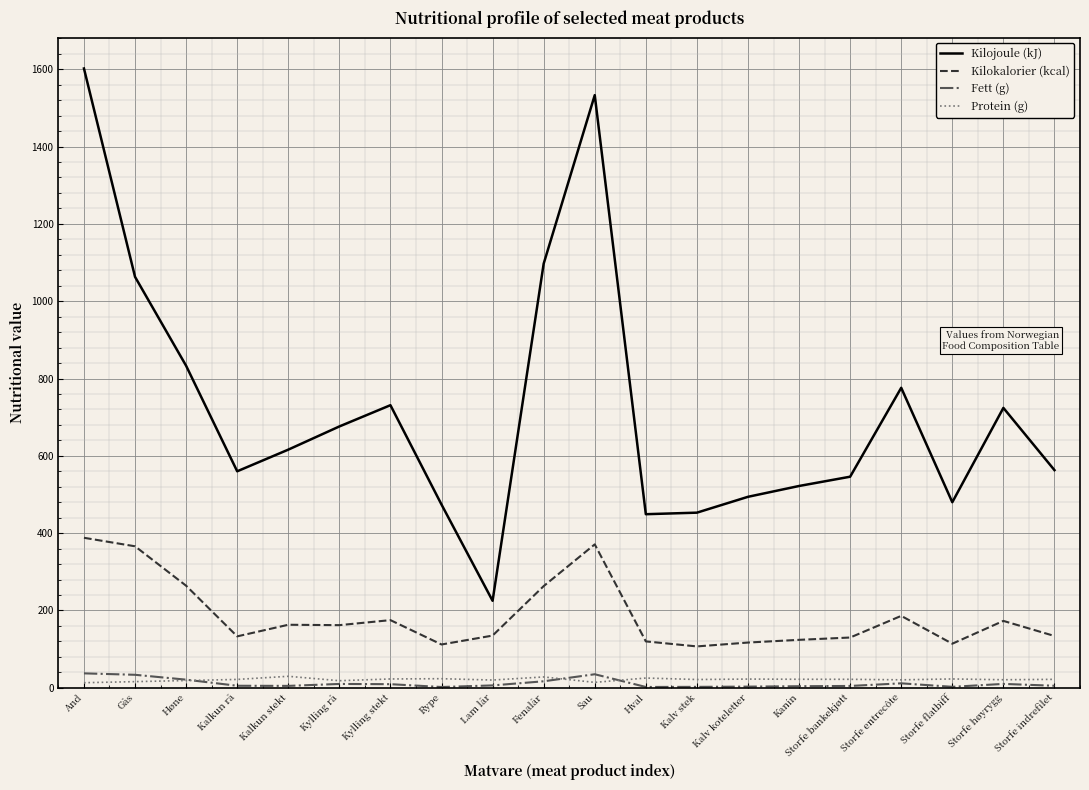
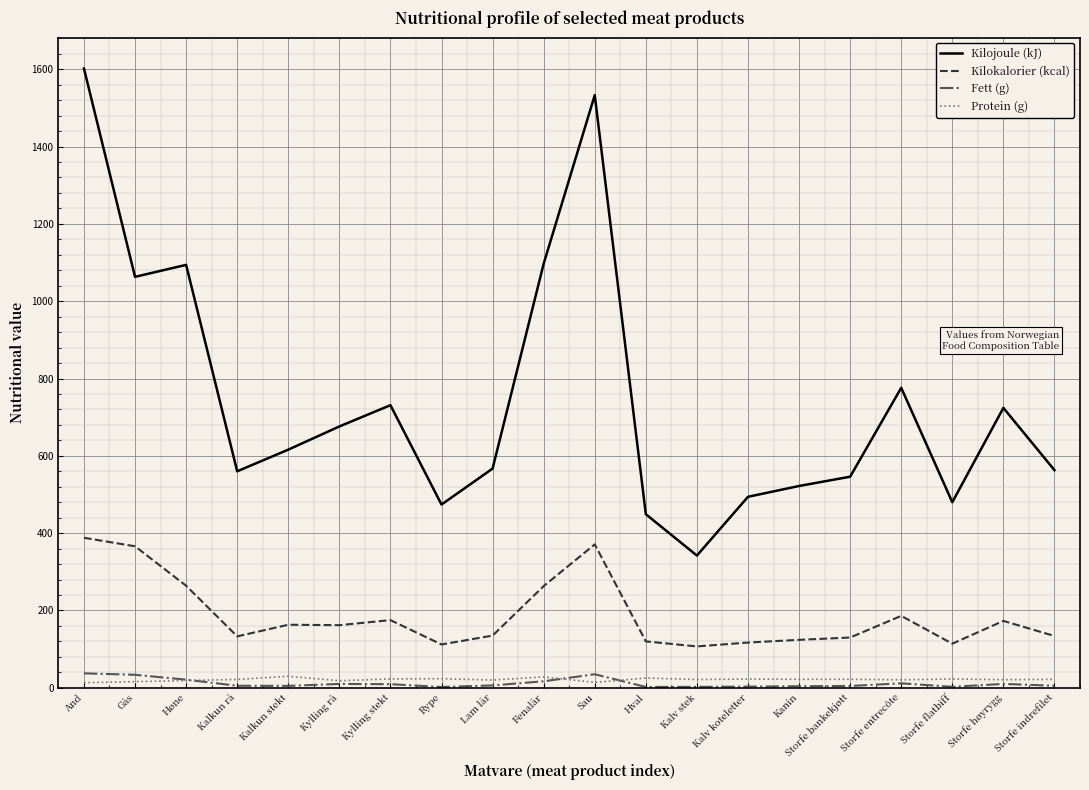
  {
    "Kilojoule (kJ)": {
      "And": 1600,
      "Gås": 1060,
-     "Høne": 830,
+     "Høne": 1090,
      "Kalkun rå": 560,
      "Kalkun stekt": 620,
      "Kylling rå": 680,
      "Kylling stekt": 730,
      "Rype": 470,
-     "Lam lår": 230,
+     "Lam lår": 570,
      "Fenalår": 1100,
      "Sau": 1530,
      "Hval": 450,
-     "Kalv stek": 450,
+     "Kalv stek": 340,
      "Kalv koteletter": 490,
      "Kanin": 520,
      "Storfe bankekjøtt": 550,
      "Storfe entrecôte": 780,
      "Storfe flatbiff": 480,
      "Storfe høyrygg": 720,
      "Storfe indrefilet": 560
    }
  }
